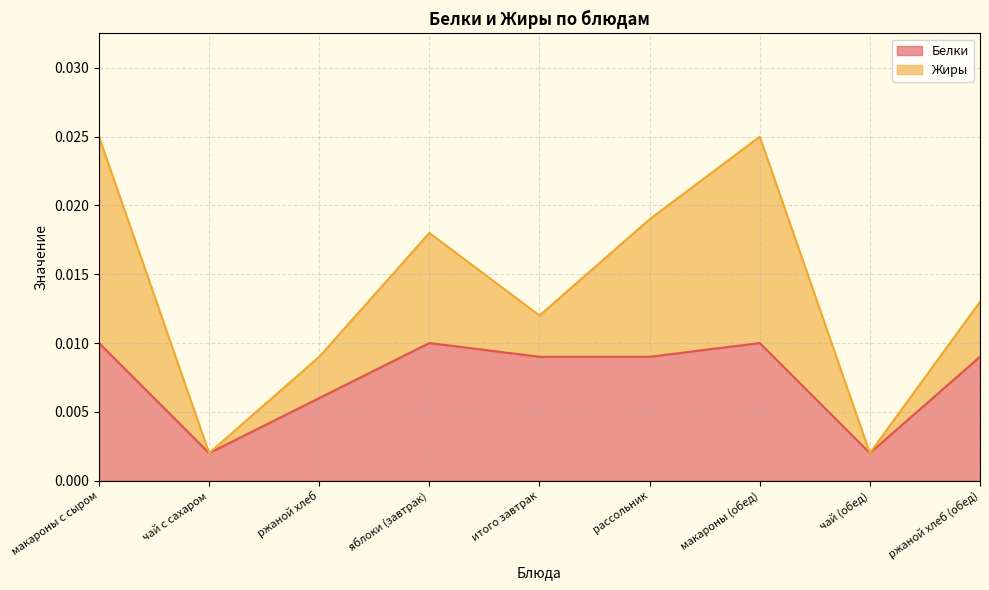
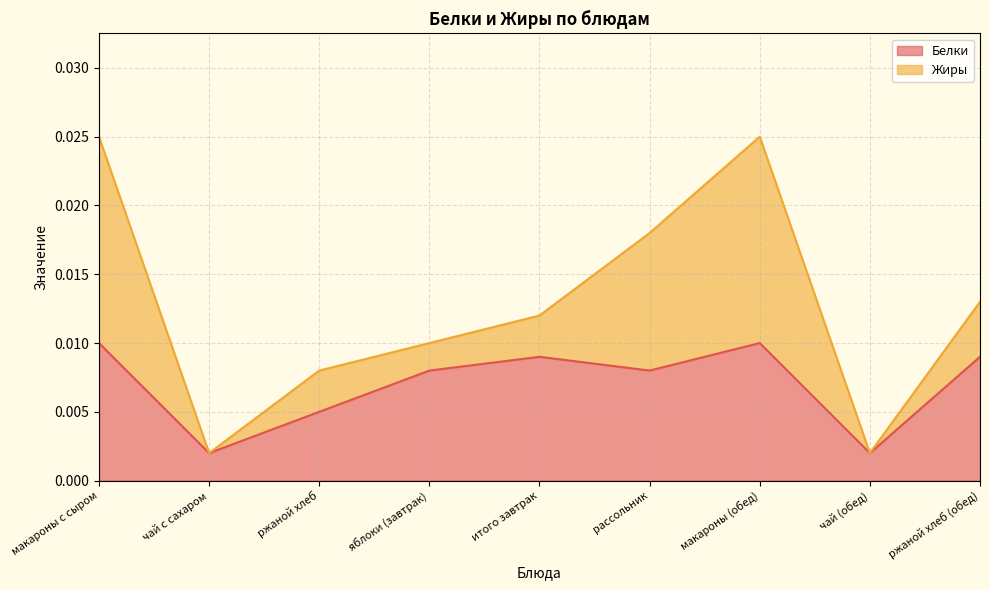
  {
    "Белки": {
      "макароны с сыром": 0.010,
-     "ржаной хлеб": 0.006,
-     "яблоки (завтрак)": 0.010,
+     "ржаной хлеб": 0.005,
+     "яблоки (завтрак)": 0.008,
      "итого завтрак": 0.009,
-     "рассольник": 0.009,
+     "рассольник": 0.008,
      "макароны (обед)": 0.010,
      "ржаной хлеб (обед)": 0.009
    },
    "Жиры": {
      "макароны с сыром": 0.015,
      "ржаной хлеб": 0.003,
-     "яблоки (завтрак)": 0.008,
+     "яблоки (завтрак)": 0.002,
      "итого завтрак": 0.003,
      "рассольник": 0.010,
      "макароны (обед)": 0.015,
      "ржаной хлеб (обед)": 0.004
    }
  }
